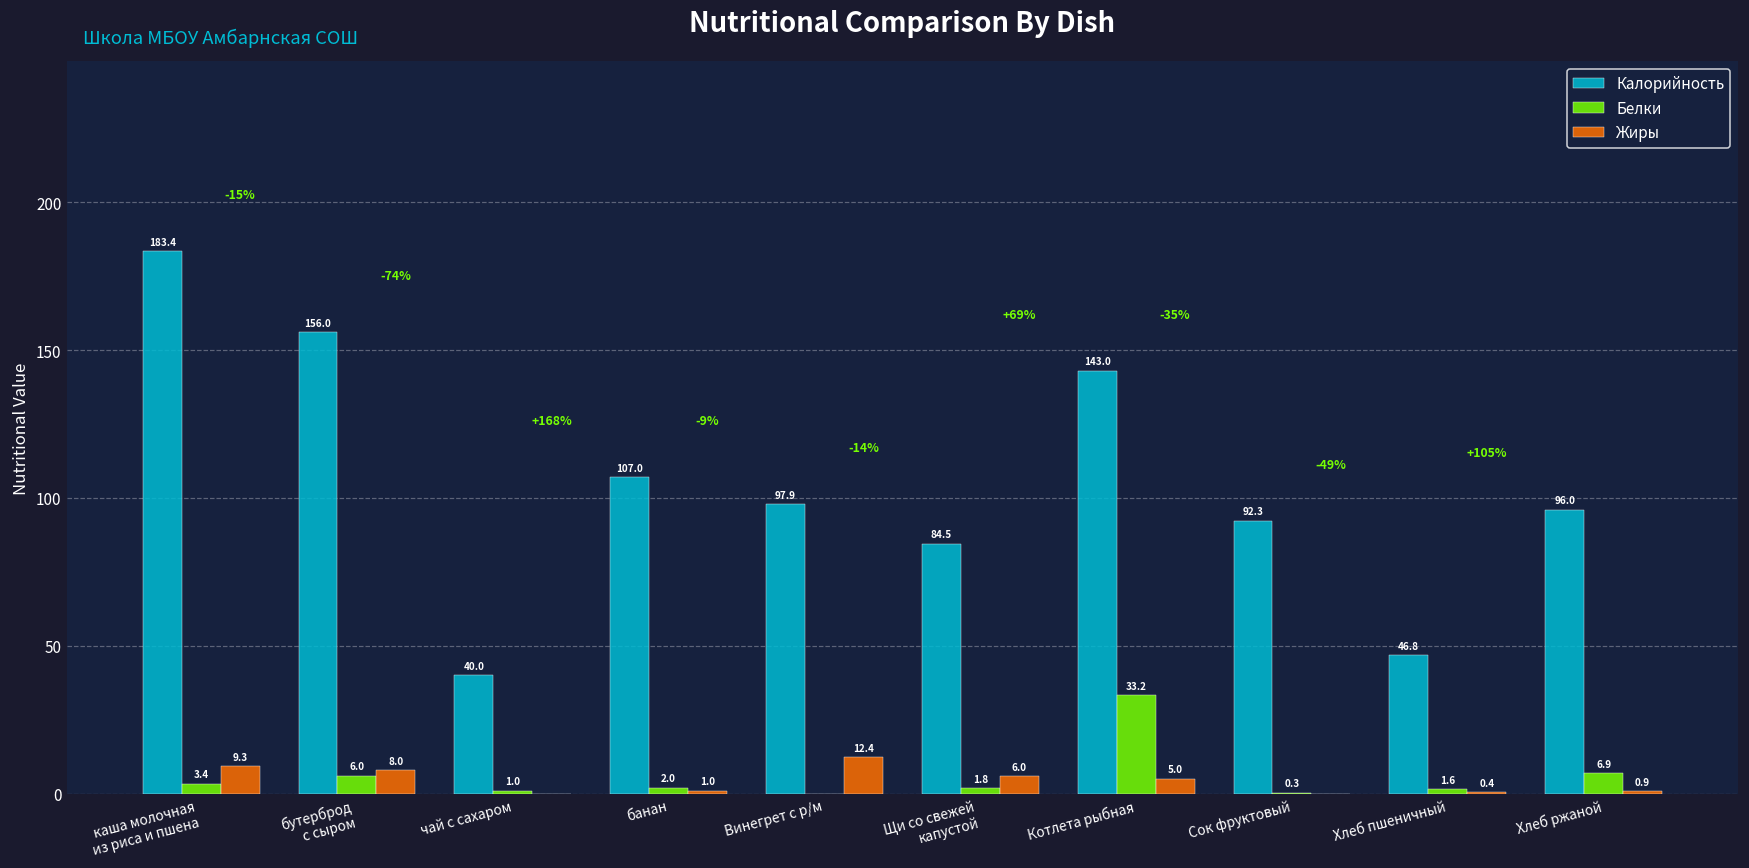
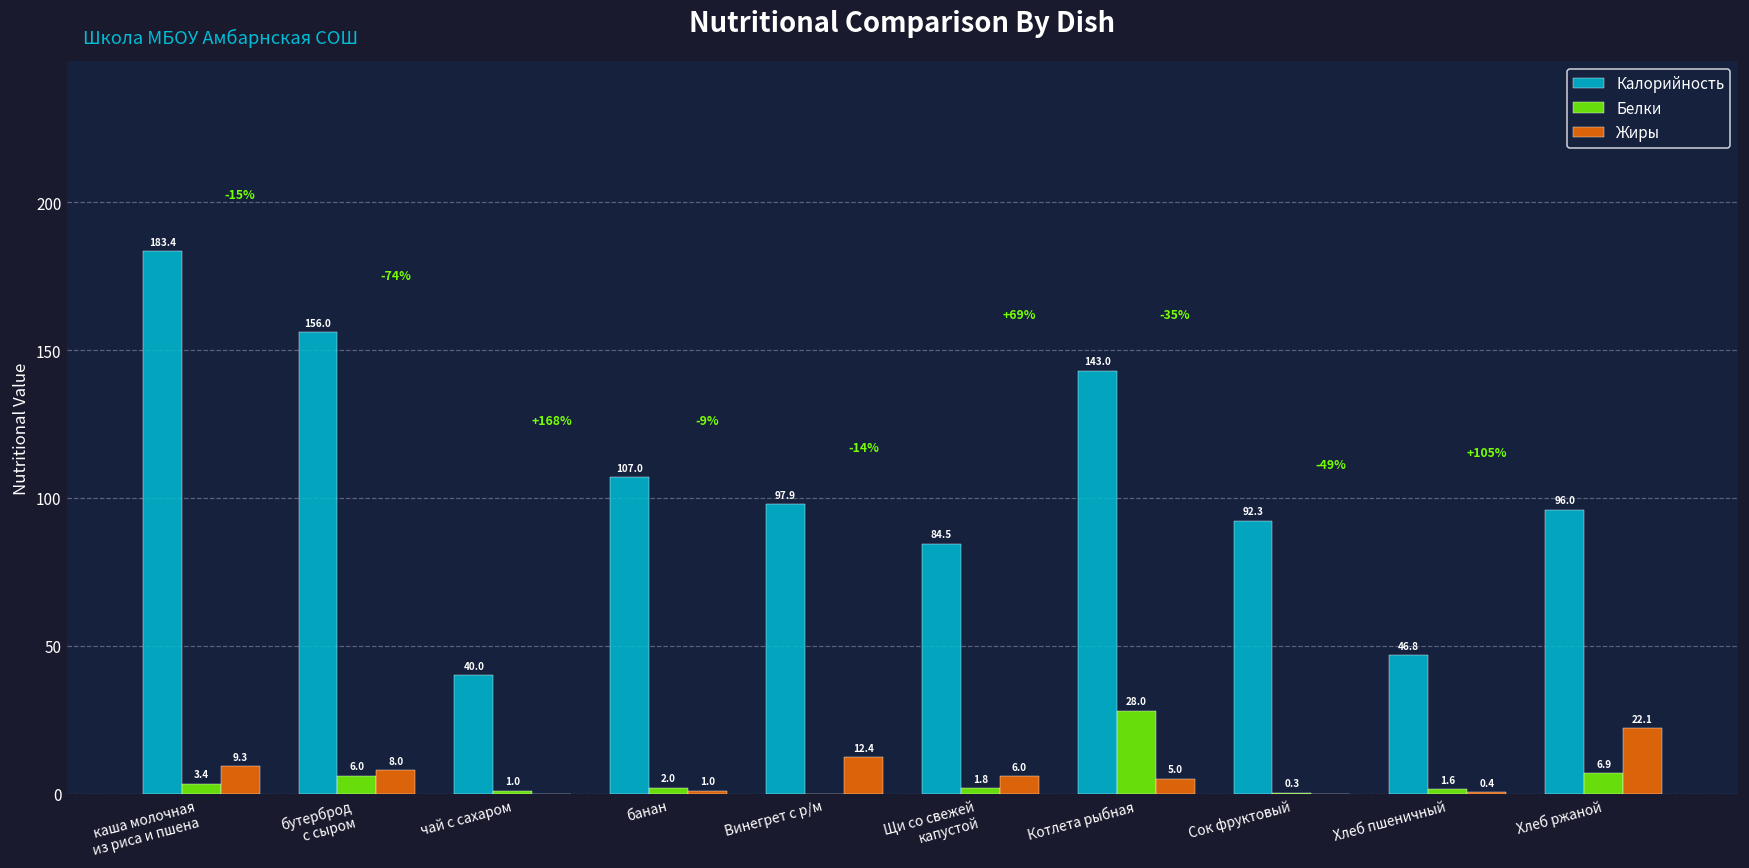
  {
    "Калорийность": {
      "каша молочная из риса и пшена": 183.4,
      "бутерброд с сыром": 156.0,
      "чай с сахаром": 40.0,
      "банан": 107.0,
      "Винегрет с р/м": 97.9,
      "Щи со свежей капустой": 84.5,
      "Котлета рыбная": 143.0,
      "Сок фруктовый": 92.3,
      "Хлеб пшеничный": 46.8,
      "Хлеб ржаной": 96.0
    },
    "Белки": {
      "каша молочная из риса и пшена": 3.4,
      "бутерброд с сыром": 6.0,
      "чай с сахаром": 1.0,
      "банан": 2.0,
      "Щи со свежей капустой": 1.8,
-     "Котлета рыбная": 33.2,
+     "Котлета рыбная": 28.0,
      "Сок фруктовый": 0.3,
      "Хлеб пшеничный": 1.6,
      "Хлеб ржаной": 6.9
    },
    "Жиры": {
      "каша молочная из риса и пшена": 9.3,
      "бутерброд с сыром": 8.0,
      "банан": 1.0,
      "Винегрет с р/м": 12.4,
      "Щи со свежей капустой": 6.0,
      "Котлета рыбная": 5.0,
      "Хлеб пшеничный": 0.4,
-     "Хлеб ржаной": 0.9
+     "Хлеб ржаной": 22.1
    }
  }
